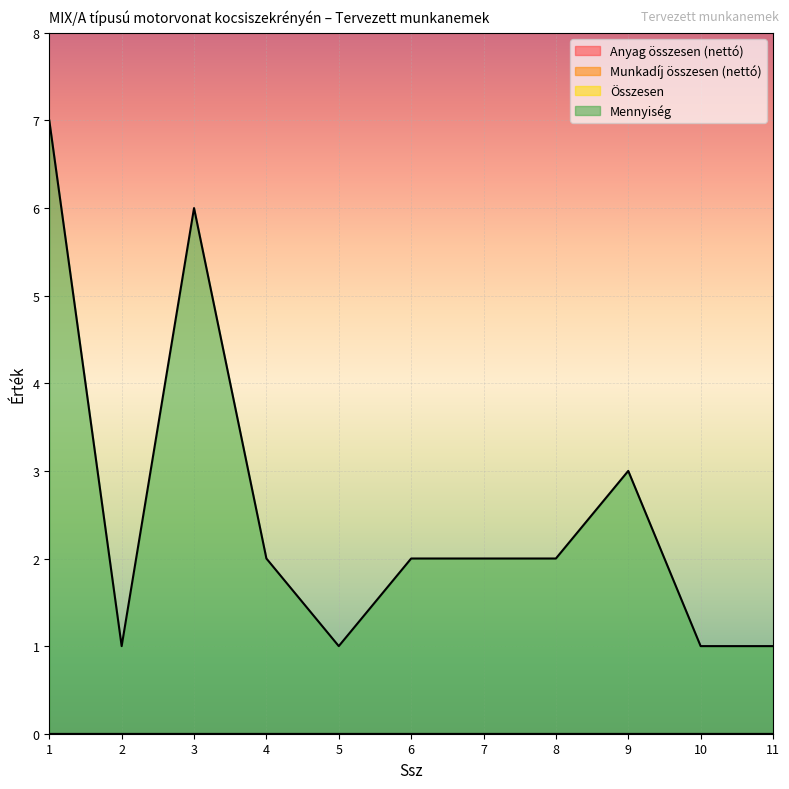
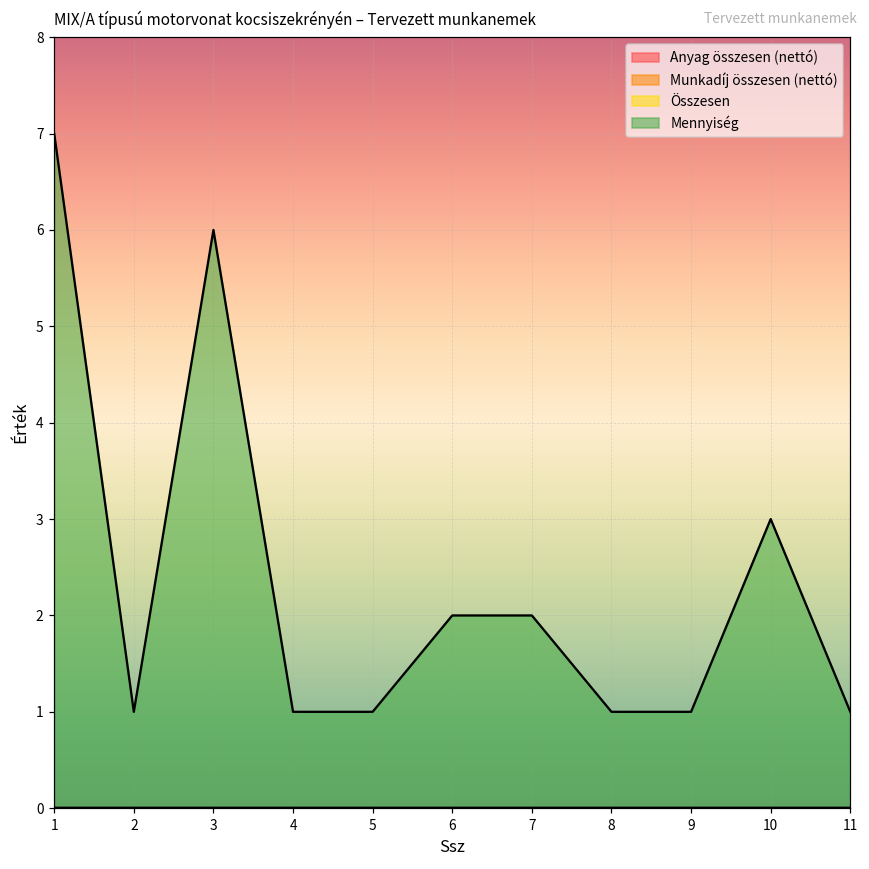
  {
    "Összesen": {
      "1": 0,
      "2": 0,
      "3": 0,
      "4": 0,
      "5": 0,
      "6": 0,
      "7": 0,
      "8": 0,
      "9": 0,
      "10": 0,
      "11": 0
    },
    "Mennyiség": {
      "1": 7,
      "2": 1,
      "3": 6,
-     "4": 2,
+     "4": 1,
      "5": 1,
      "6": 2,
      "7": 2,
-     "8": 2,
-     "9": 3,
-     "10": 1,
+     "8": 1,
+     "9": 1,
+     "10": 3,
      "11": 1
    }
  }
